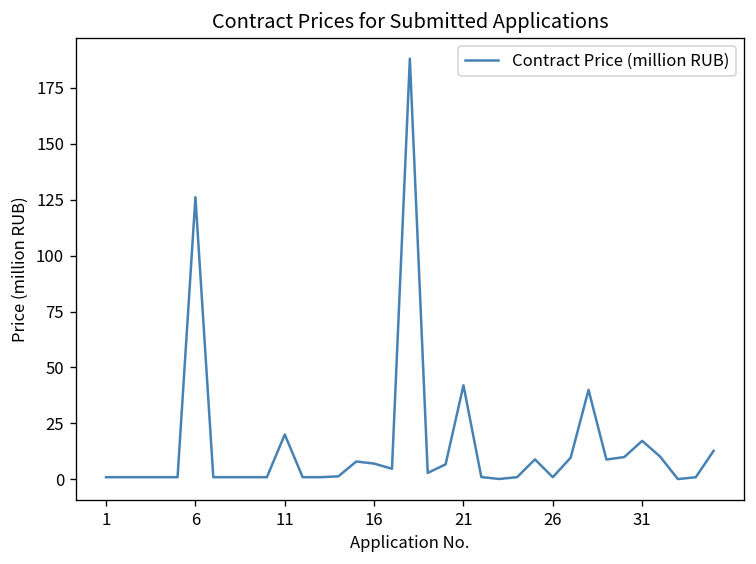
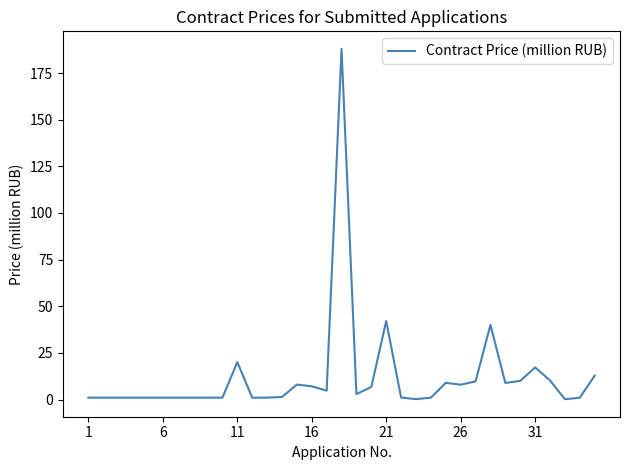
  {
    "1": 1,
-   "6": 126,
+   "6": 1,
    "11": 20,
    "16": 7,
    "21": 42,
-   "26": 1,
+   "26": 8,
    "31": 17
  }
